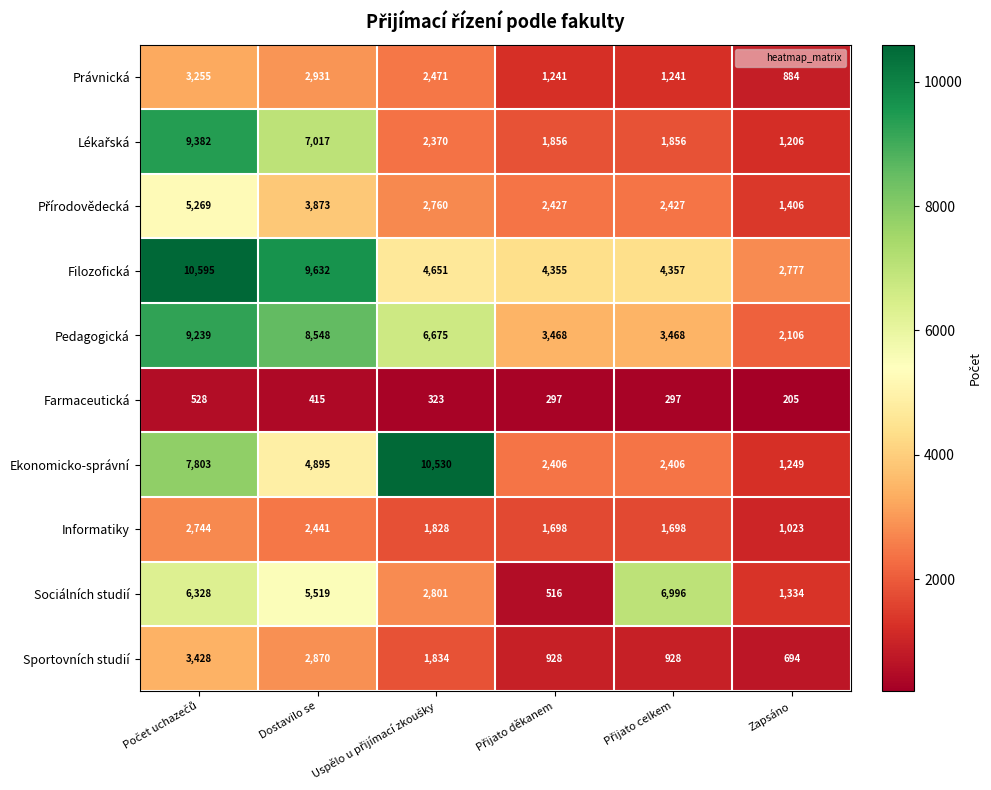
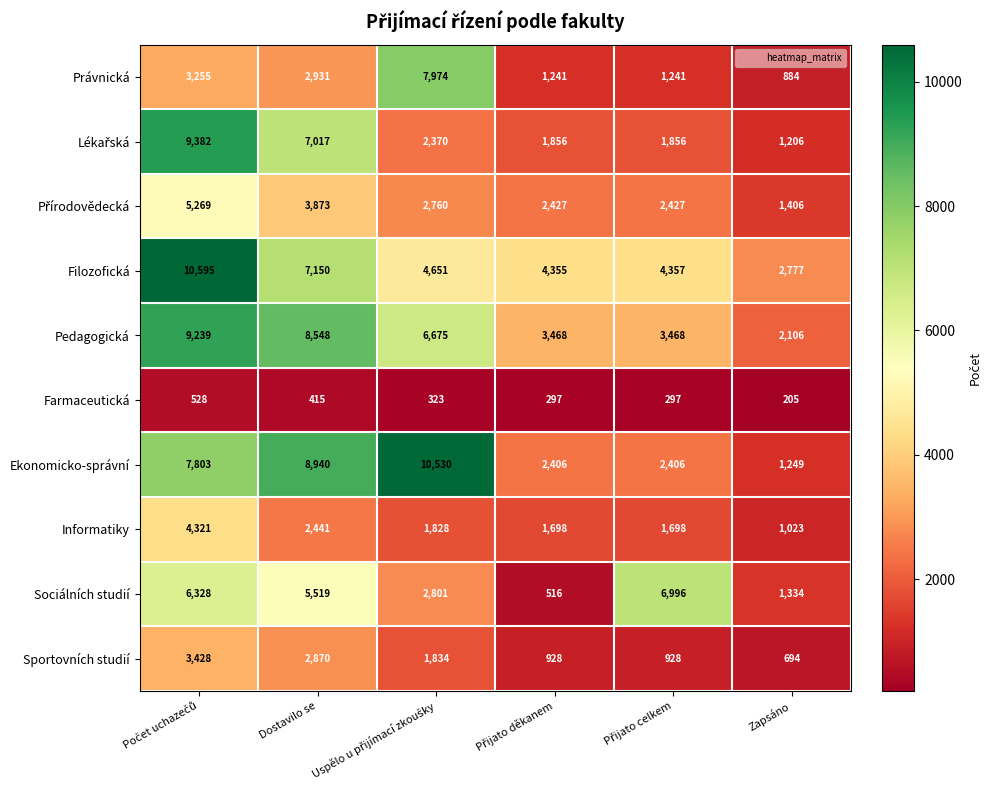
  {
    "Právnická": {
      "Počet uchazečů": "3,255",
      "Dostavilo se": "2,931",
-     "Uspělo u přijímací zkoušky": "2,471",
+     "Uspělo u přijímací zkoušky": "7,974",
      "Přijato děkanem": "1,241",
      "Přijato celkem": "1,241",
      "Zapsáno": "884"
    },
    "Lékařská": {
      "Počet uchazečů": "9,382",
      "Dostavilo se": "7,017",
      "Uspělo u přijímací zkoušky": "2,370",
      "Přijato děkanem": "1,856",
      "Přijato celkem": "1,856",
      "Zapsáno": "1,206"
    },
    "Přírodovědecká": {
      "Počet uchazečů": "5,269",
      "Dostavilo se": "3,873",
      "Uspělo u přijímací zkoušky": "2,760",
      "Přijato děkanem": "2,427",
      "Přijato celkem": "2,427",
      "Zapsáno": "1,406"
    },
    "Filozofická": {
      "Počet uchazečů": "10,595",
-     "Dostavilo se": "9,632",
+     "Dostavilo se": "7,150",
      "Uspělo u přijímací zkoušky": "4,651",
      "Přijato děkanem": "4,355",
      "Přijato celkem": "4,357",
      "Zapsáno": "2,777"
    },
    "Pedagogická": {
      "Počet uchazečů": "9,239",
      "Dostavilo se": "8,548",
      "Uspělo u přijímací zkoušky": "6,675",
      "Přijato děkanem": "3,468",
      "Přijato celkem": "3,468",
      "Zapsáno": "2,106"
    },
    "Farmaceutická": {
      "Počet uchazečů": "528",
      "Dostavilo se": "415",
      "Uspělo u přijímací zkoušky": "323",
      "Přijato děkanem": "297",
      "Přijato celkem": "297",
      "Zapsáno": "205"
    },
    "Ekonomicko-správní": {
      "Počet uchazečů": "7,803",
-     "Dostavilo se": "4,895",
+     "Dostavilo se": "8,940",
      "Uspělo u přijímací zkoušky": "10,530",
      "Přijato děkanem": "2,406",
      "Přijato celkem": "2,406",
      "Zapsáno": "1,249"
    },
    "Informatiky": {
-     "Počet uchazečů": "2,744",
+     "Počet uchazečů": "4,321",
      "Dostavilo se": "2,441",
      "Uspělo u přijímací zkoušky": "1,828",
      "Přijato děkanem": "1,698",
      "Přijato celkem": "1,698",
      "Zapsáno": "1,023"
    },
    "Sociálních studií": {
      "Počet uchazečů": "6,328",
      "Dostavilo se": "5,519",
      "Uspělo u přijímací zkoušky": "2,801",
      "Přijato děkanem": "516",
      "Přijato celkem": "6,996",
      "Zapsáno": "1,334"
    },
    "Sportovních studií": {
      "Počet uchazečů": "3,428",
      "Dostavilo se": "2,870",
      "Uspělo u přijímací zkoušky": "1,834",
      "Přijato děkanem": "928",
      "Přijato celkem": "928",
      "Zapsáno": "694"
    }
  }
